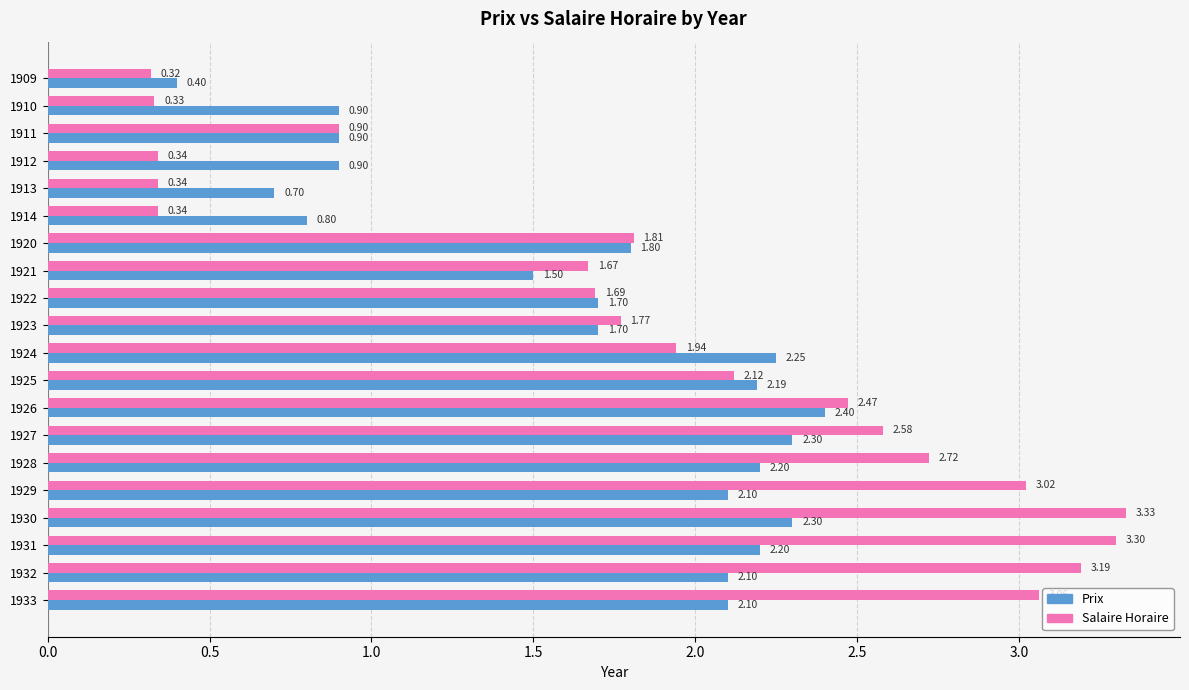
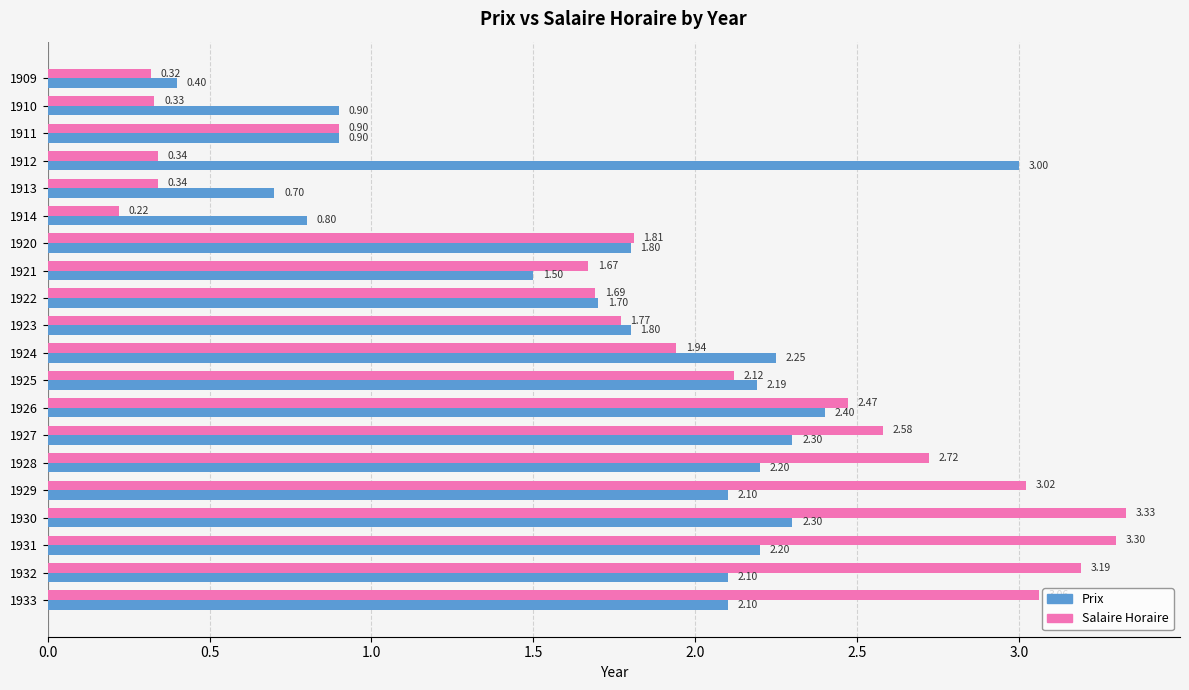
  {
    "Prix": {
      "1909": 0.40,
      "1910": 0.90,
      "1911": 0.90,
-     "1912": 0.90,
+     "1912": 3.00,
      "1913": 0.70,
      "1914": 0.80,
      "1920": 1.80,
      "1921": 1.50,
      "1922": 1.70,
-     "1923": 1.70,
+     "1923": 1.80,
      "1924": 2.25,
      "1925": 2.19,
      "1926": 2.40,
      "1927": 2.30,
      "1928": 2.20,
      "1929": 2.10,
      "1930": 2.30,
      "1931": 2.20,
      "1932": 2.10,
      "1933": 2.10
    },
    "Salaire Horaire": {
      "1909": 0.32,
      "1910": 0.33,
      "1911": 0.90,
      "1912": 0.34,
      "1913": 0.34,
-     "1914": 0.34,
+     "1914": 0.22,
      "1920": 1.81,
      "1921": 1.67,
      "1922": 1.69,
      "1923": 1.77,
      "1924": 1.94,
      "1925": 2.12,
      "1926": 2.47,
      "1927": 2.58,
      "1928": 2.72,
      "1929": 3.02,
      "1930": 3.33,
      "1931": 3.30,
      "1932": 3.19
    }
  }
